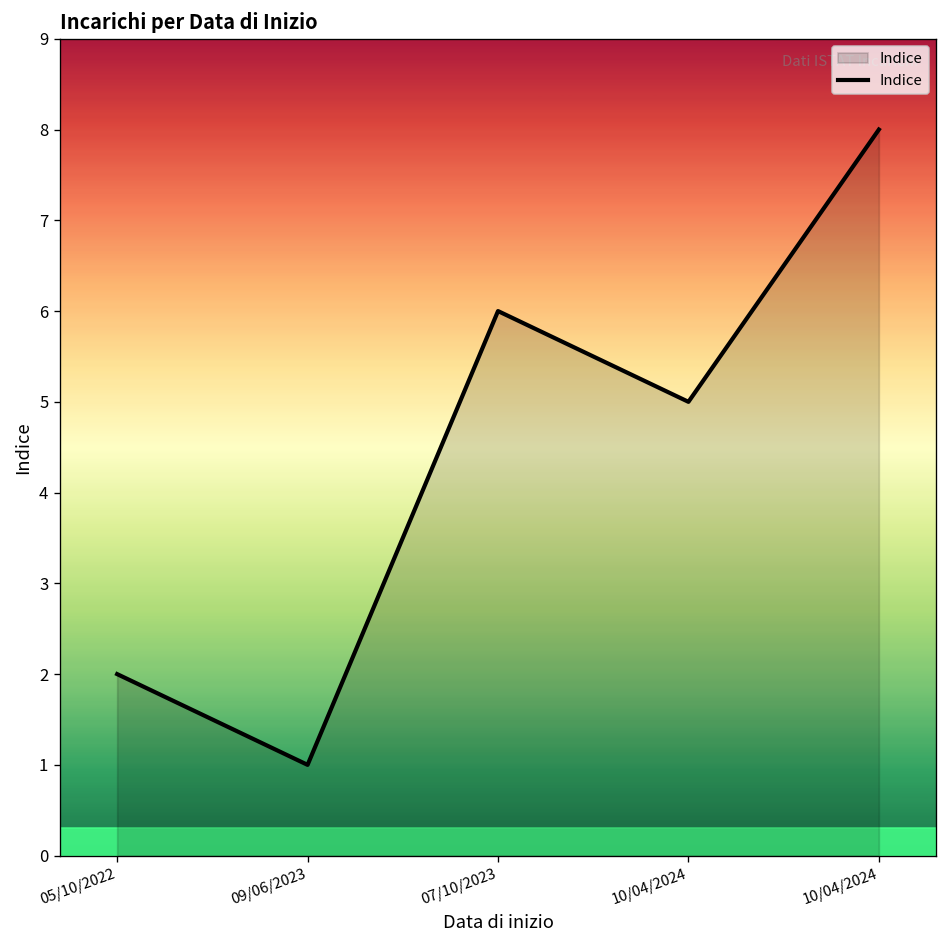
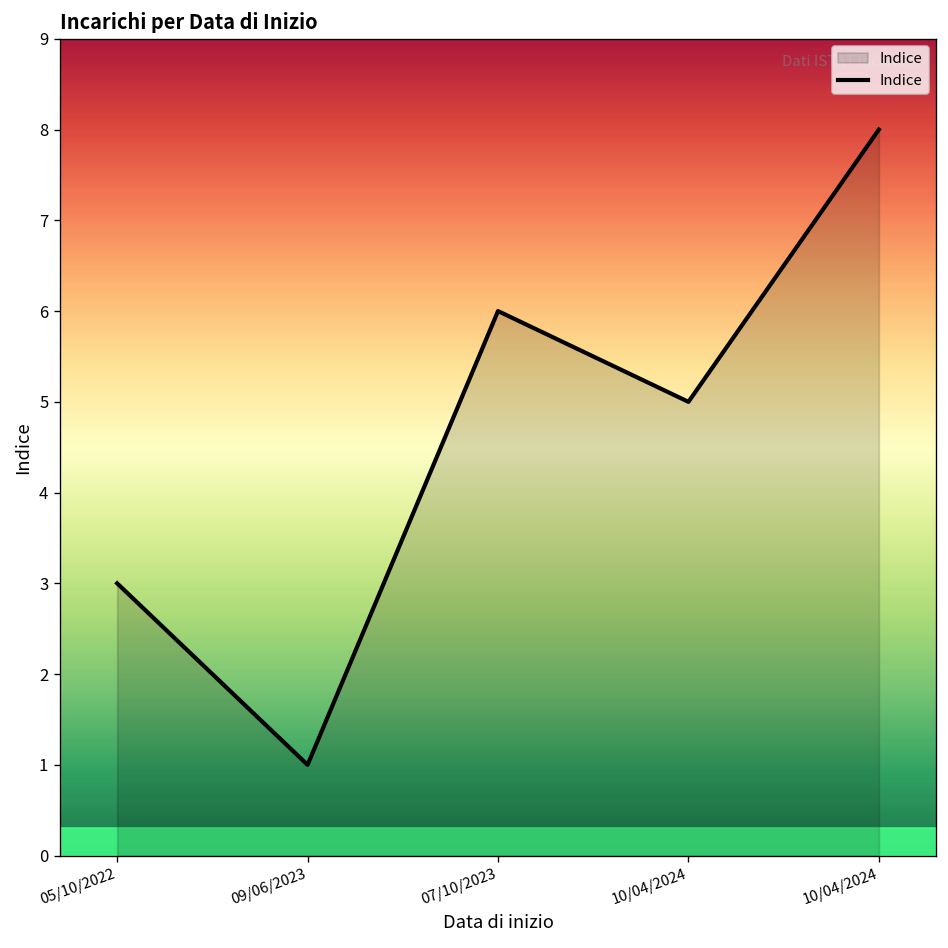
  {
-   "05/10/2022": 2,
+   "05/10/2022": 3,
    "09/06/2023": 1,
    "07/10/2023": 6
  }
